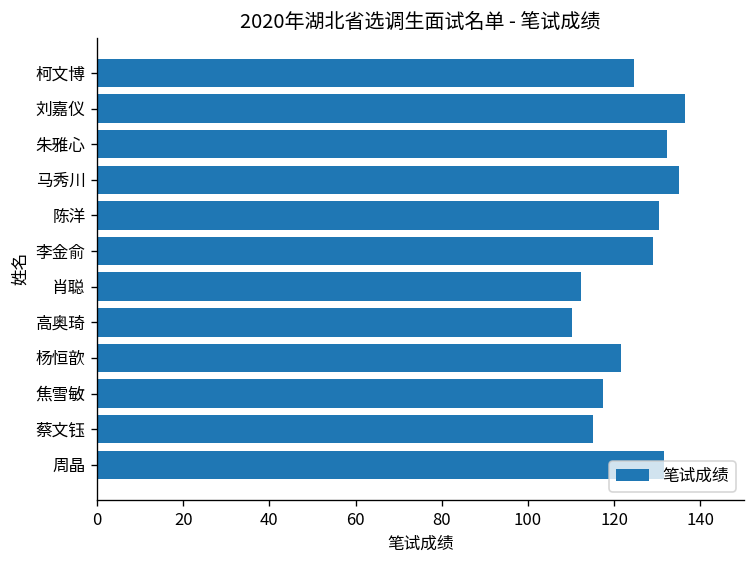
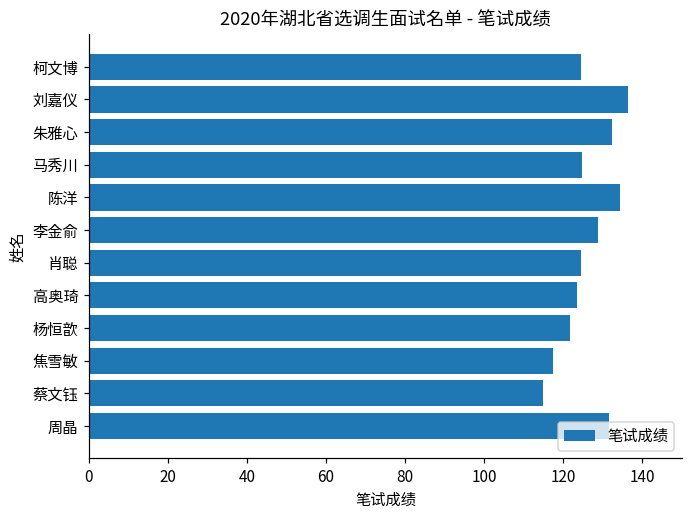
  {
    "柯文博": 125,
    "刘嘉仪": 137,
    "朱雅心": 132,
-   "马秀川": 135,
-   "陈洋": 131,
+   "马秀川": 125,
+   "陈洋": 134,
    "李金俞": 129,
-   "肖聪": 112,
-   "高奥琦": 110,
+   "肖聪": 125,
+   "高奥琦": 124,
    "杨恒歆": 122,
    "焦雪敏": 118,
    "蔡文钰": 115
  }
